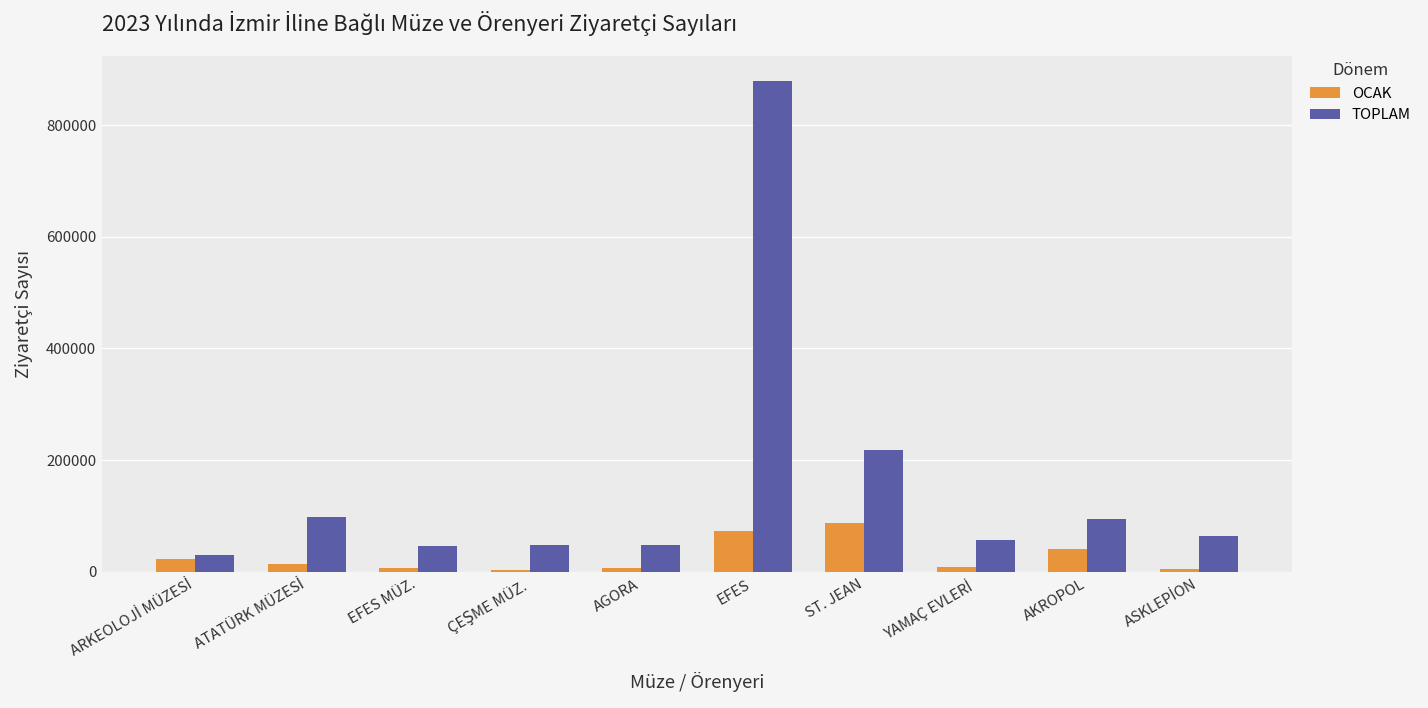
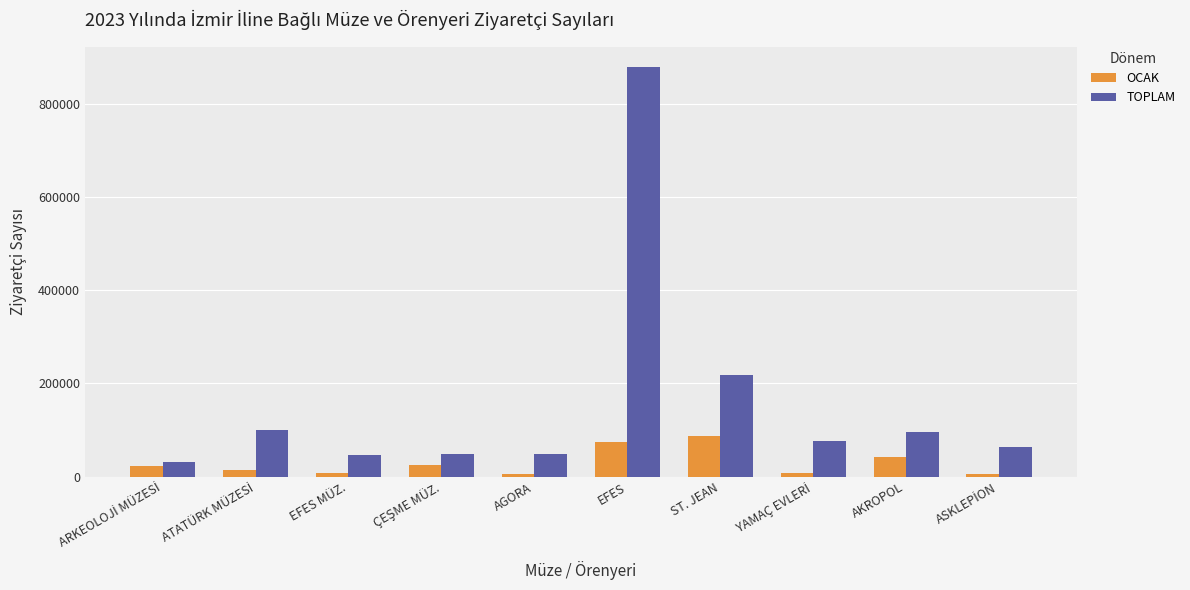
  {
    "OCAK": {
      "ARKEOLOJİ MÜZESİ": 20000,
      "ATATÜRK MÜZESİ": 10000,
      "EFES MÜZ.": 10000,
-     "ÇEŞME MÜZ.": 0,
+     "ÇEŞME MÜZ.": 20000,
      "AGORA": 10000,
      "EFES": 70000,
      "ST. JEAN": 90000,
      "YAMAÇ EVLERİ": 10000,
      "AKROPOL": 40000
    },
    "TOPLAM": {
      "ARKEOLOJİ MÜZESİ": 30000,
      "ATATÜRK MÜZESİ": 100000,
      "EFES MÜZ.": 50000,
      "ÇEŞME MÜZ.": 50000,
      "AGORA": 50000,
      "EFES": 880000,
      "ST. JEAN": 220000,
-     "YAMAÇ EVLERİ": 60000,
+     "YAMAÇ EVLERİ": 80000,
      "AKROPOL": 100000,
      "ASKLEPİON": 60000
    }
  }
